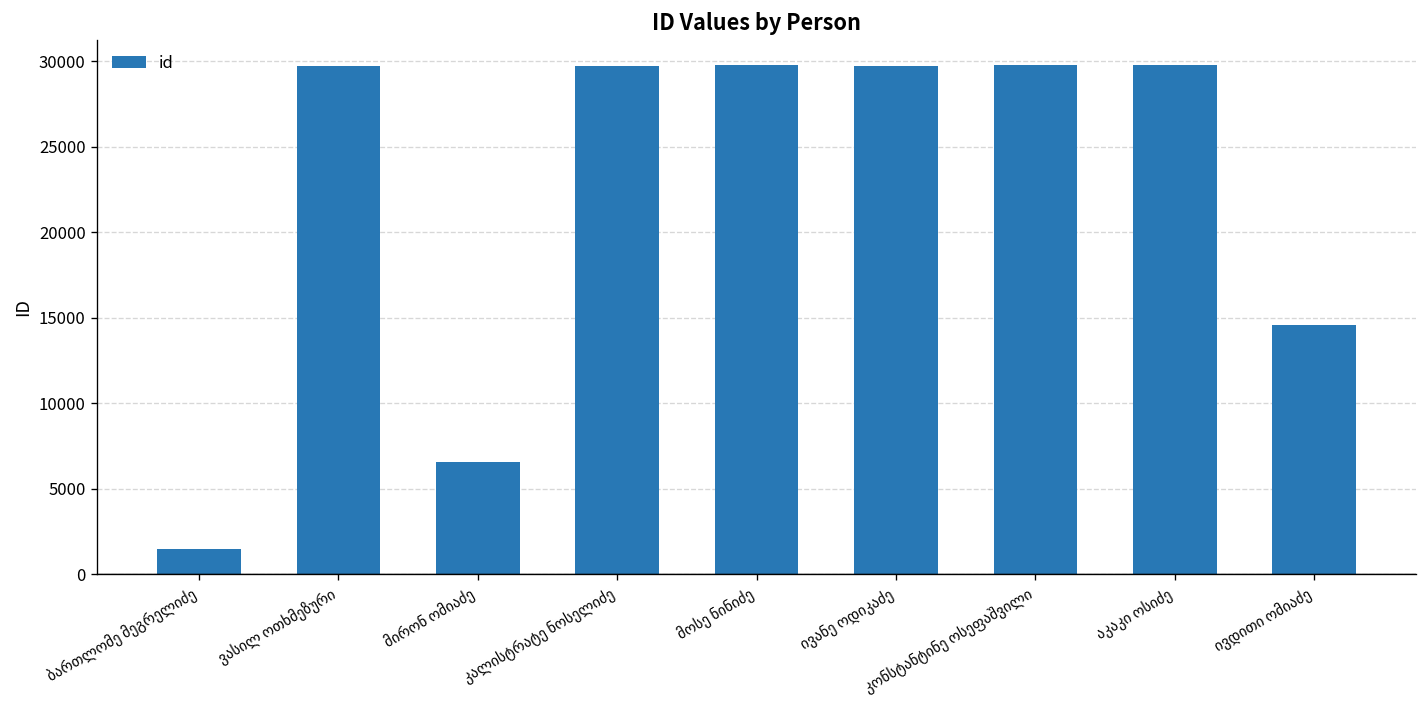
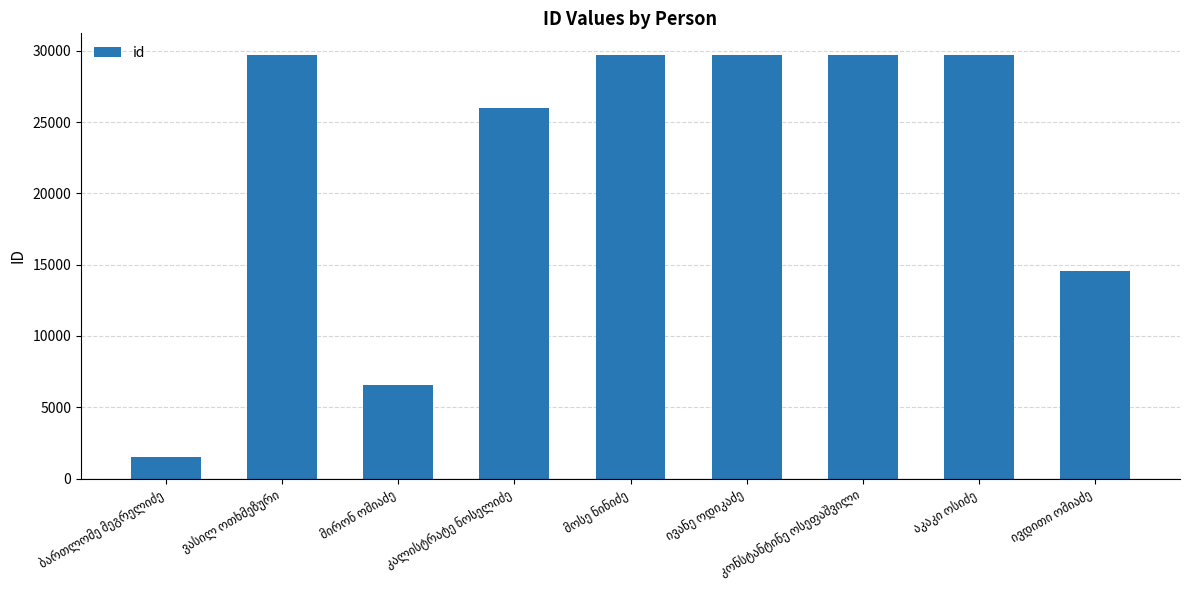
  {
    "ბართლომე მეგრელიძე": 1500,
    "ვასილ ოთხმეზური": 29700,
    "მირონ ომიაძე": 6600,
-   "კალისტრატე ნოსელიძე": 29700,
+   "კალისტრატე ნოსელიძე": 26000,
    "მოსე ნინიძე": 29700,
    "ივანე ოდიკაძე": 29700,
    "კონსტანტინე ოსეფაშვილი": 29700,
    "აკაკი ოსიძე": 29700,
    "ივდითი ომიაძე": 14600
  }
